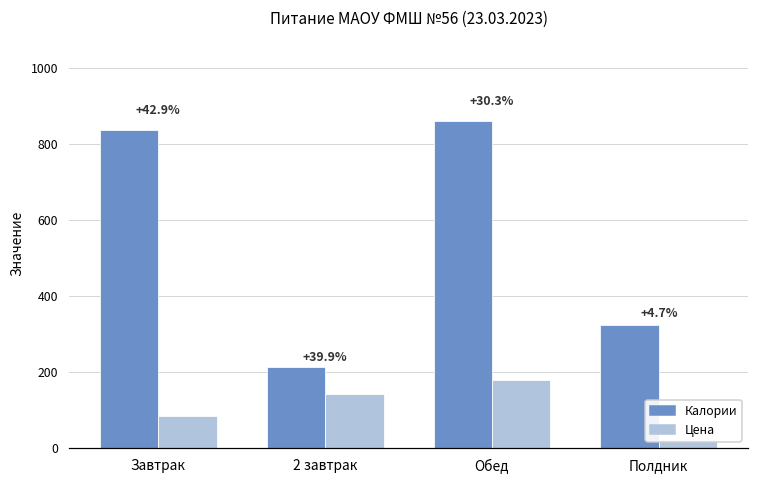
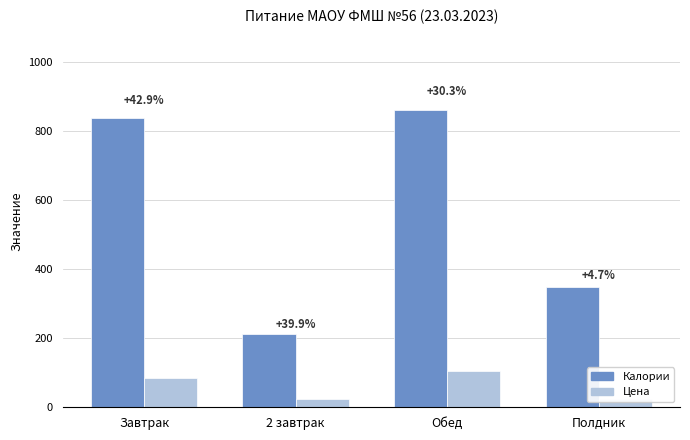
  {
    "Калории": {
-     "Полдник": 320
+     "Полдник": 350
    },
    "Цена": {
      "Завтрак": 90,
-     "2 завтрак": 140,
-     "Обед": 180
+     "2 завтрак": 20,
+     "Обед": 110
    }
  }
